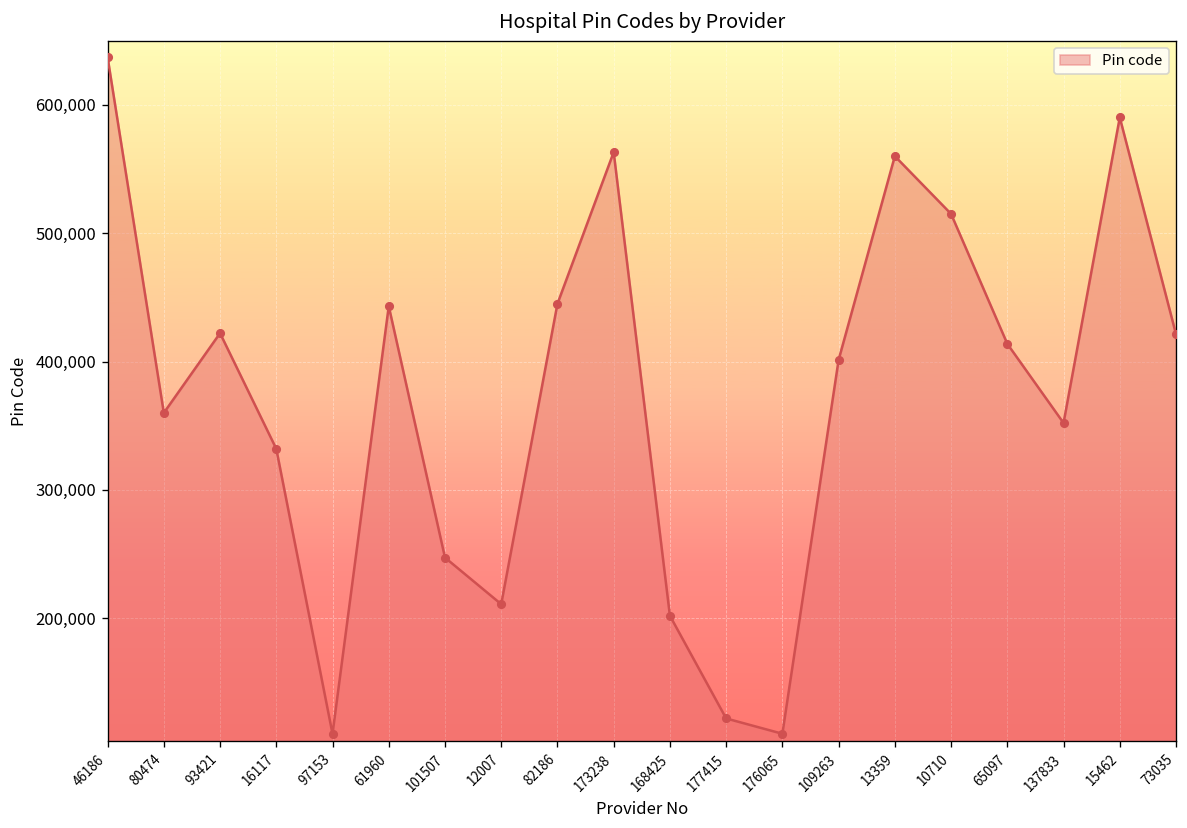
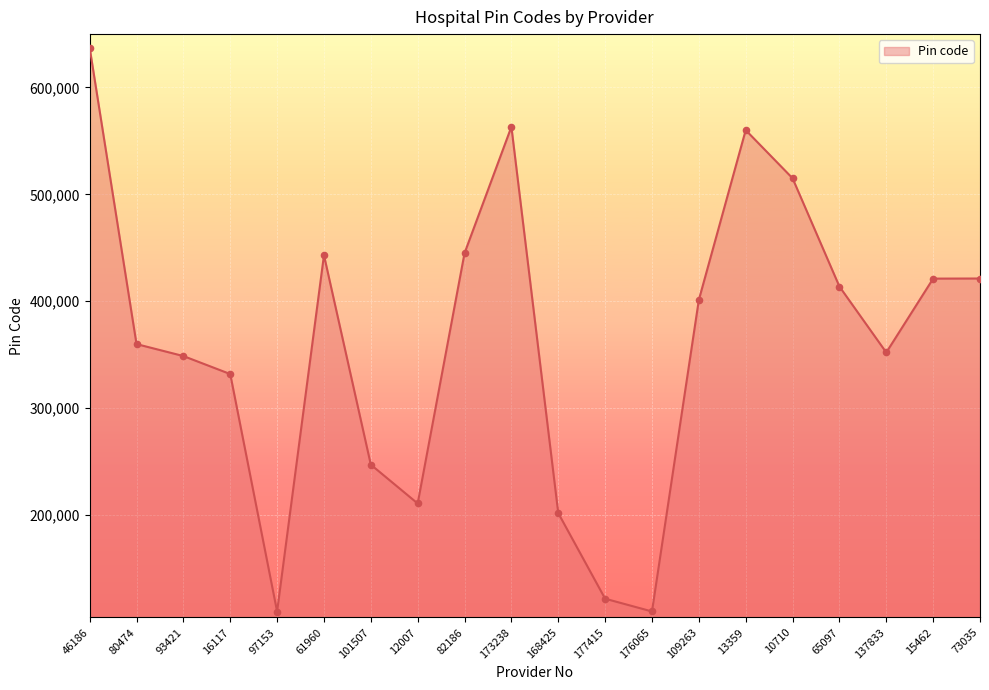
  {
    "46186": "637,000",
    "80474": "360,000",
-   "93421": "422,000",
+   "93421": "349,000",
    "16117": "332,000",
    "97153": "110,000",
    "61960": "443,000",
    "101507": "247,000",
    "12007": "211,000",
    "82186": "445,000",
    "173238": "563,000",
    "168425": "202,000",
    "177415": "122,000",
    "176065": "110,000",
    "109263": "401,000",
    "13359": "560,000",
    "10710": "515,000",
    "65097": "414,000",
    "137833": "352,000",
-   "15462": "590,000",
+   "15462": "421,000",
    "73035": "421,000"
  }
